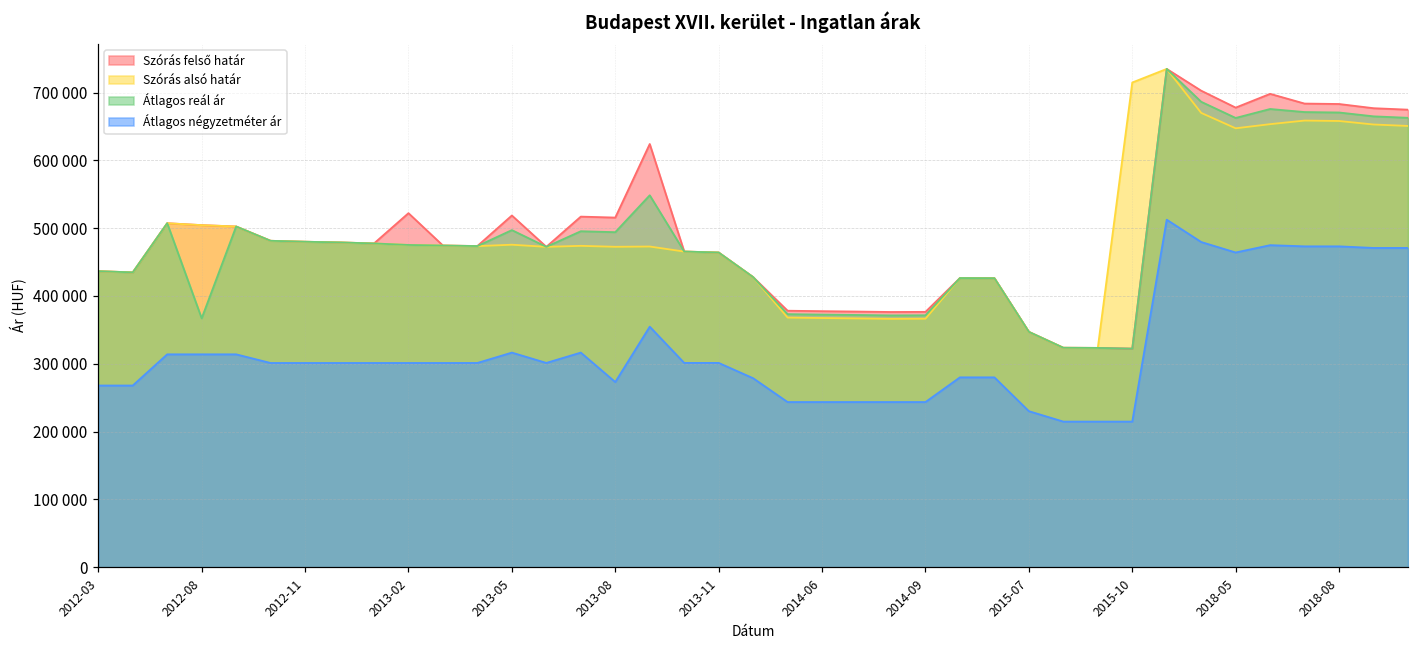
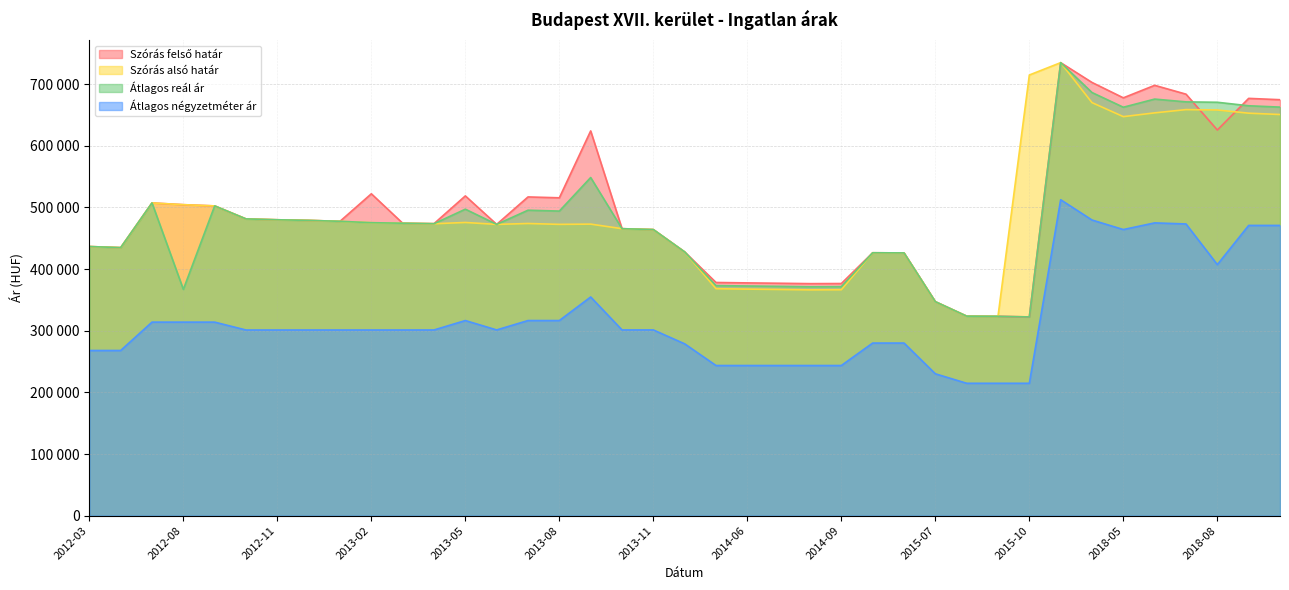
  {
    "Szórás felső határ": {
      "2013-02": 520000,
      "2013-05": 520000,
      "2013-08": 520000,
      "2014-06": 380000,
      "2014-09": 380000,
      "2018-05": 680000,
-     "2018-08": 680000
+     "2018-08": 630000
    },
    "Szórás alsó határ": {
      "2013-05": 480000,
      "2013-08": 470000,
      "2014-06": 370000,
      "2014-09": 370000,
      "2015-10": 710000,
      "2018-05": 650000,
      "2018-08": 660000
    },
    "Átlagos reál ár": {
      "2012-08": 370000,
      "2013-05": 500000,
      "2013-08": 490000,
      "2014-06": 370000,
      "2014-09": 370000,
      "2018-05": 660000,
      "2018-08": 670000
    },
    "Átlagos négyzetméter ár": {
      "2012-03": 270000,
      "2012-08": 310000,
      "2012-11": 300000,
      "2013-02": 300000,
      "2013-05": 320000,
-     "2013-08": 270000,
+     "2013-08": 320000,
      "2013-11": 300000,
      "2014-06": 240000,
      "2014-09": 240000,
      "2015-07": 230000,
      "2015-10": 210000,
      "2018-05": 460000,
-     "2018-08": 470000
+     "2018-08": 410000
    }
  }
